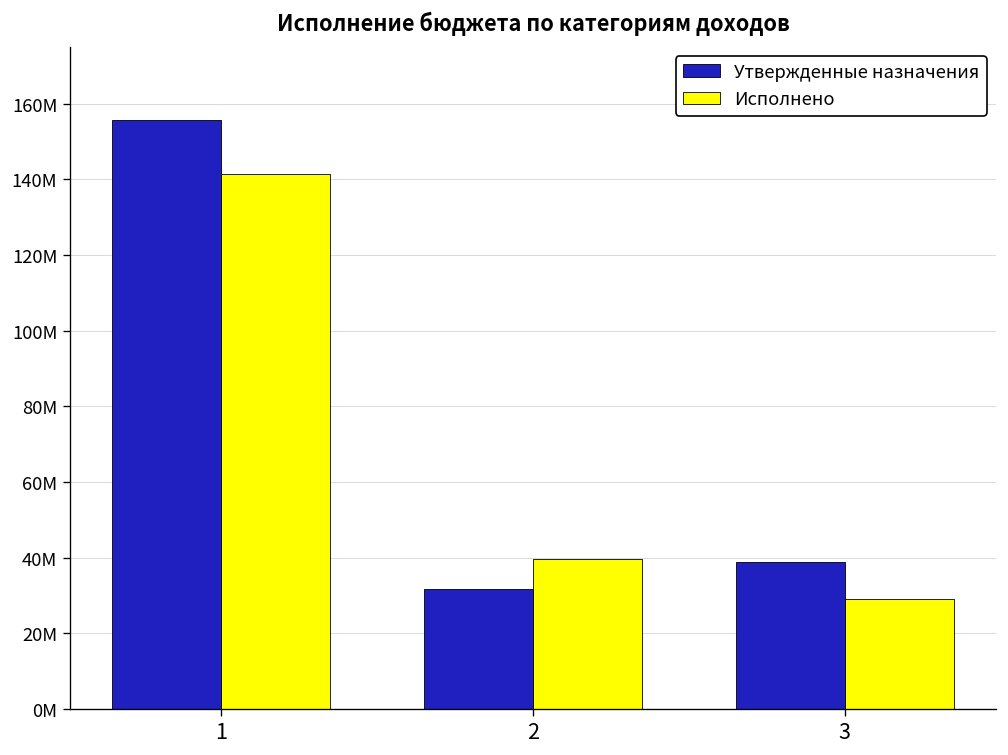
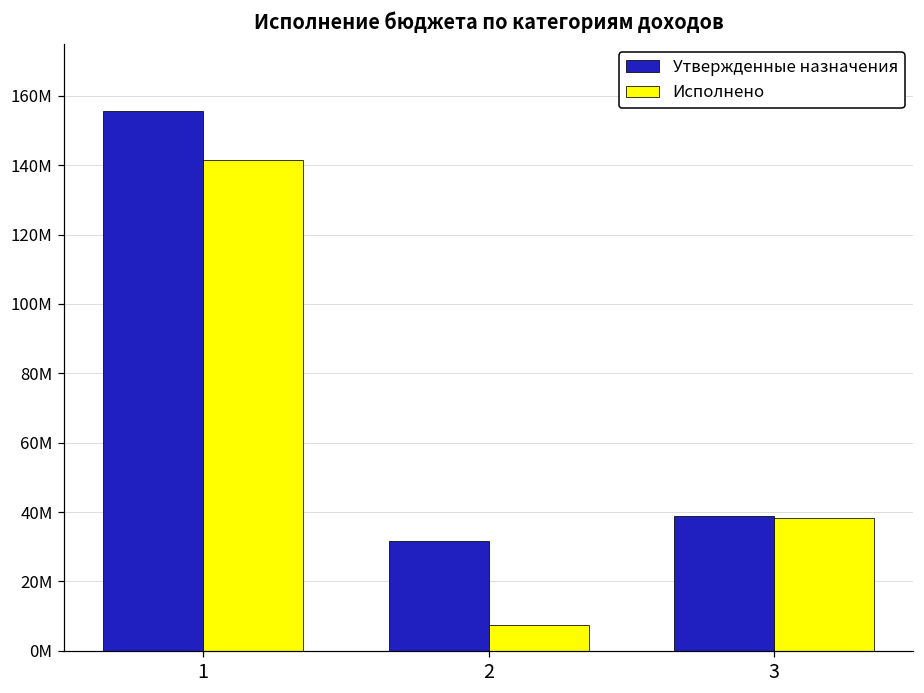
  {
    "Утвержденные назначения": {
      "1": 156000000,
      "2": 32000000,
      "3": 39000000
    },
    "Исполнено": {
      "1": 141000000,
-     "2": 40000000,
-     "3": 29000000
+     "2": 7000000,
+     "3": 38000000
    }
  }
